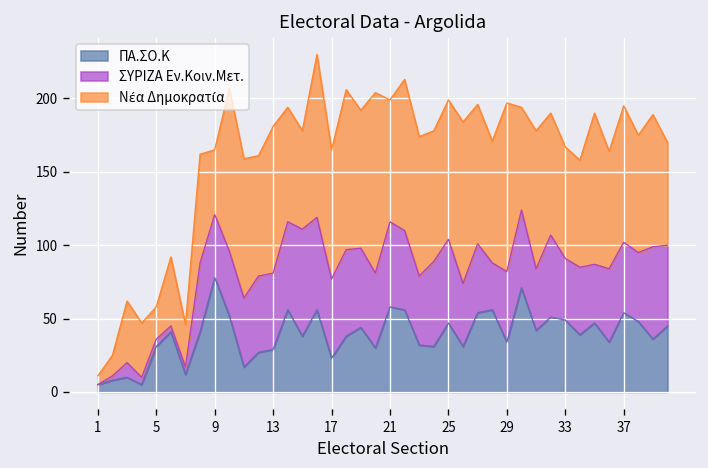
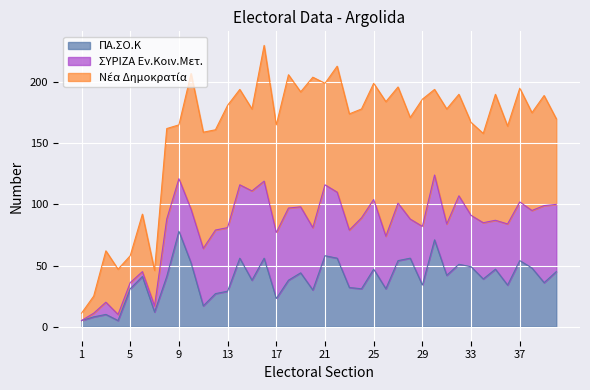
  {
    "ΠΑ.ΣΟ.Κ": {
      "5": 31,
      "9": 78,
      "13": 29,
      "17": 23,
      "21": 58,
      "25": 47,
      "29": 34,
      "33": 49,
      "37": 54
    },
    "ΣΥΡΙΖΑ Εν.Κοιν.Μετ.": {
      "5": 5,
      "9": 43,
      "13": 52,
      "17": 54,
      "21": 58,
      "25": 57,
      "29": 48,
      "33": 42,
      "37": 48
    },
    "Νέα Δημοκρατία": {
      "1": 6,
      "5": 22,
      "9": 44,
      "13": 100,
      "17": 88,
      "21": 83,
      "25": 95,
-     "29": 115,
+     "29": 104,
      "33": 76,
      "37": 93
    }
  }
